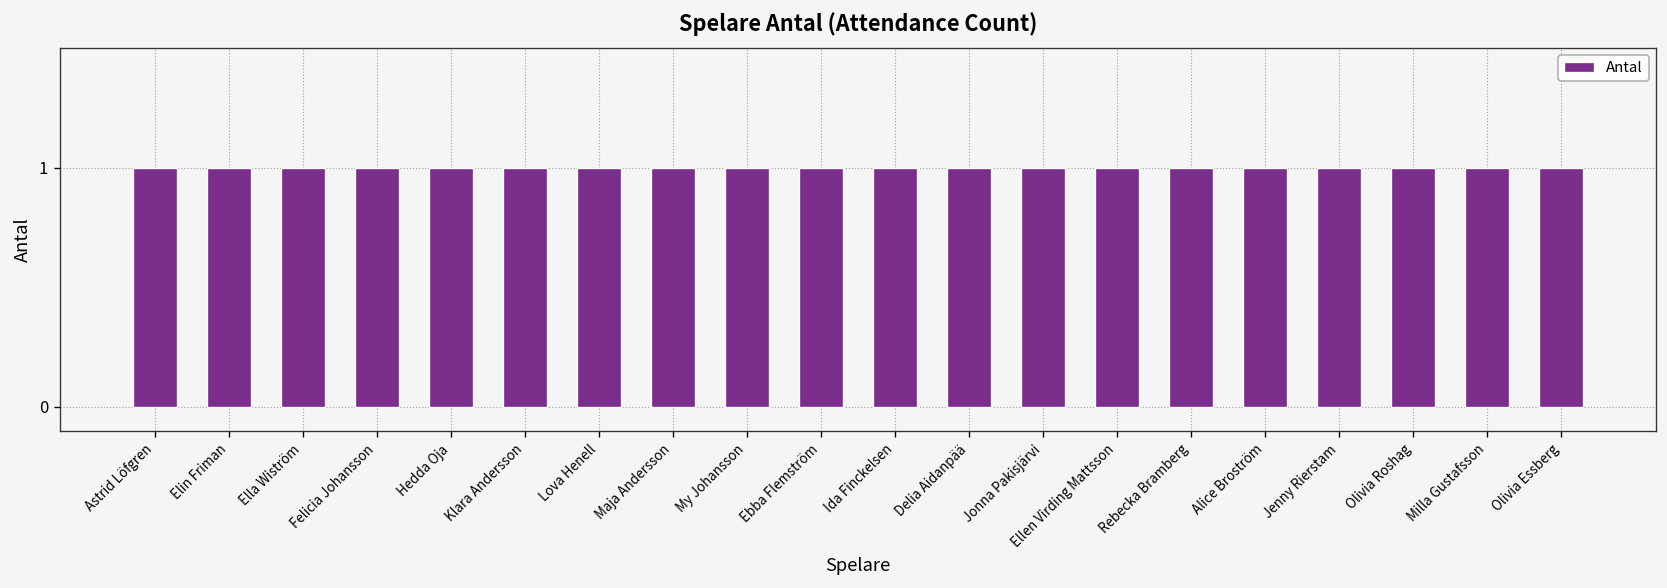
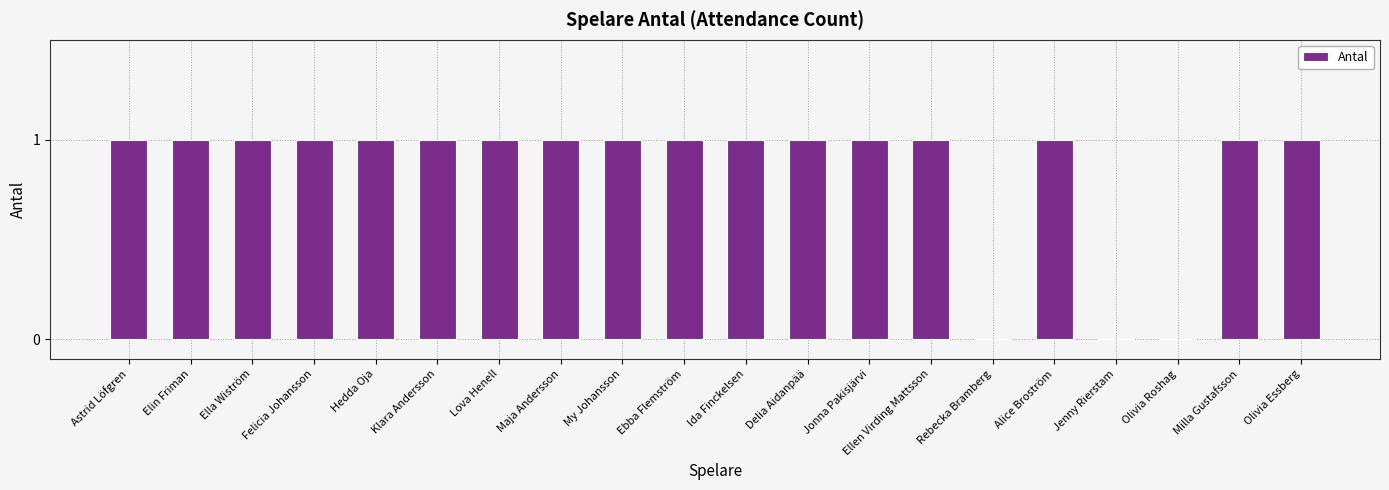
  {
    "Astrid Löfgren": 1,
    "Elin Friman": 1,
    "Ella Wiström": 1,
    "Felicia Johansson": 1,
    "Hedda Oja": 1,
    "Klara Andersson": 1,
    "Lova Henell": 1,
    "Maja Andersson": 1,
    "My Johansson": 1,
    "Ebba Flemström": 1,
    "Ida Finckelsen": 1,
    "Delia Aidanpää": 1,
    "Jonna Pakisjärvi": 1,
    "Ellen Virding Mattsson": 1,
-   "Rebecka Bramberg": 1,
+   "Rebecka Bramberg": 0,
    "Alice Broström": 1,
-   "Jenny Rierstam": 1,
-   "Olivia Roshag": 1,
+   "Jenny Rierstam": 0,
+   "Olivia Roshag": 0,
    "Milla Gustafsson": 1,
    "Olivia Essberg": 1
  }
